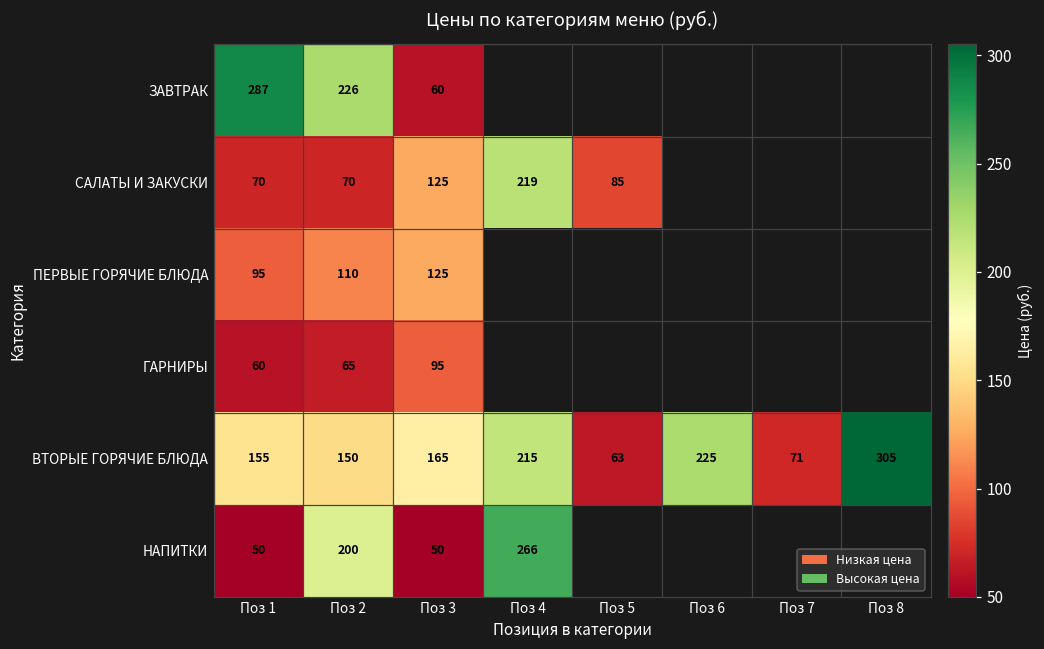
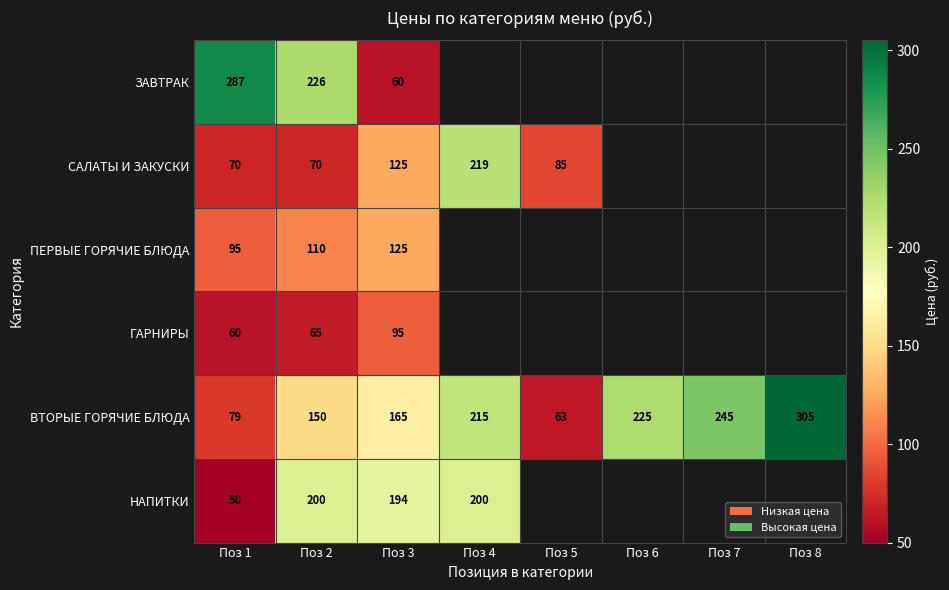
  {
    "ЗАВТРАК": {
      "Поз 1": 287,
      "Поз 2": 226,
      "Поз 3": 60
    },
    "САЛАТЫ И ЗАКУСКИ": {
      "Поз 1": 70,
      "Поз 2": 70,
      "Поз 3": 125,
      "Поз 4": 219,
      "Поз 5": 85
    },
    "ПЕРВЫЕ ГОРЯЧИЕ БЛЮДА": {
      "Поз 1": 95,
      "Поз 2": 110,
      "Поз 3": 125
    },
    "ГАРНИРЫ": {
      "Поз 1": 60,
      "Поз 2": 65,
      "Поз 3": 95
    },
    "ВТОРЫЕ ГОРЯЧИЕ БЛЮДА": {
-     "Поз 1": 155,
+     "Поз 1": 79,
      "Поз 2": 150,
      "Поз 3": 165,
      "Поз 4": 215,
      "Поз 5": 63,
      "Поз 6": 225,
-     "Поз 7": 71,
+     "Поз 7": 245,
      "Поз 8": 305
    },
    "НАПИТКИ": {
      "Поз 1": 50,
      "Поз 2": 200,
-     "Поз 3": 50,
-     "Поз 4": 266
+     "Поз 3": 194,
+     "Поз 4": 200
    }
  }
